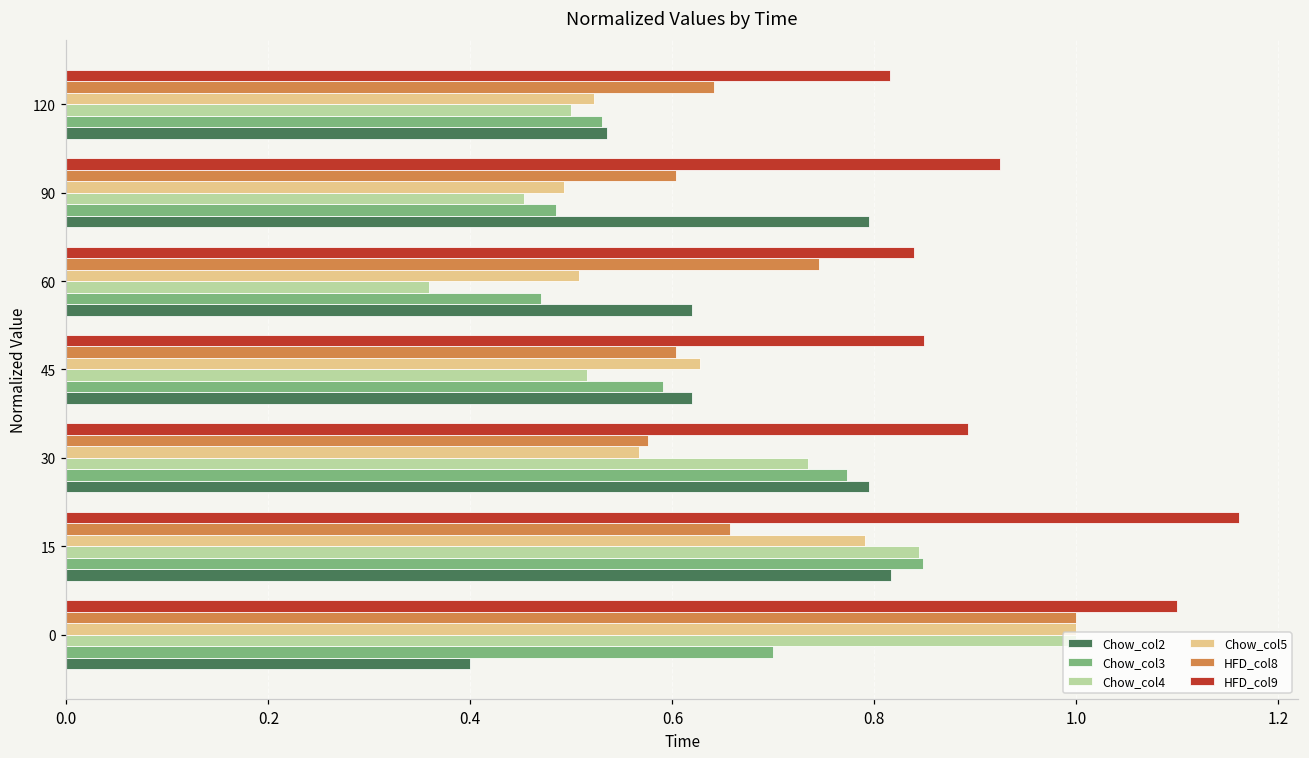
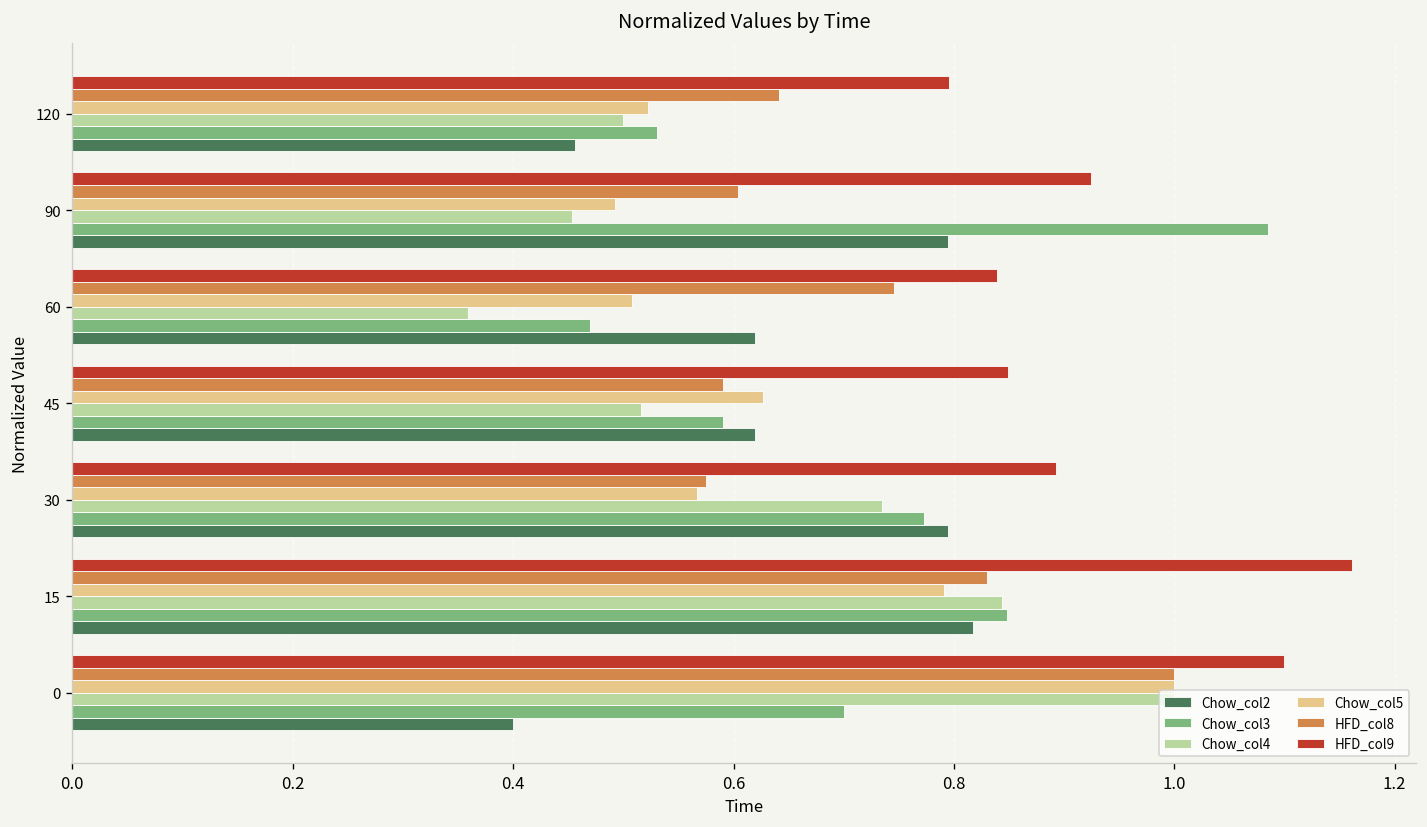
  {
    "Chow_col2": {
-     "120": 0.54,
+     "120": 0.46,
      "90": 0.79,
      "60": 0.62,
      "45": 0.62,
      "30": 0.79,
      "15": 0.82,
      "0": 0.40
    },
    "Chow_col3": {
      "120": 0.53,
-     "90": 0.48,
+     "90": 1.08,
      "60": 0.47,
      "45": 0.59,
      "30": 0.77,
      "15": 0.85,
      "0": 0.70
    },
    "HFD_col8": {
      "120": 0.64,
      "90": 0.60,
      "60": 0.75,
-     "45": 0.60,
+     "45": 0.59,
      "30": 0.58,
-     "15": 0.66,
+     "15": 0.83,
      "0": 1.00
    },
    "HFD_col9": {
-     "120": 0.82,
+     "120": 0.80,
      "90": 0.92,
      "60": 0.84,
      "45": 0.85,
      "30": 0.89,
      "15": 1.16,
      "0": 1.10
    }
  }
